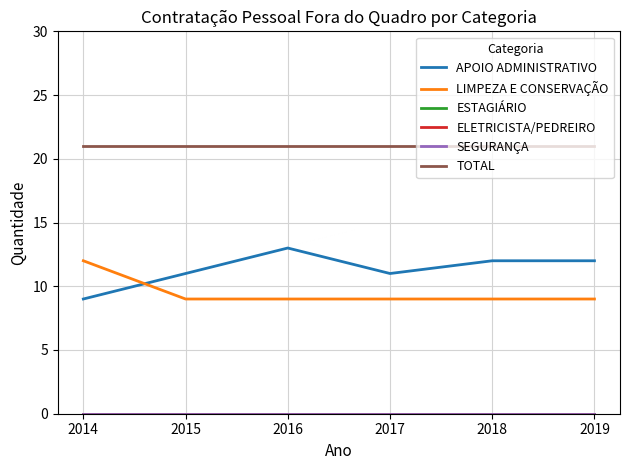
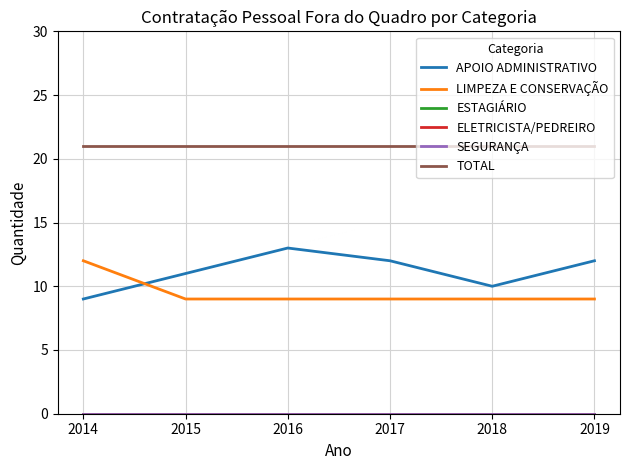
  {
    "APOIO ADMINISTRATIVO": {
      "2014": 9,
      "2015": 11,
      "2016": 13,
-     "2017": 11,
-     "2018": 12,
+     "2017": 12,
+     "2018": 10,
      "2019": 12
    },
    "LIMPEZA E CONSERVAÇÃO": {
      "2014": 12,
      "2015": 9,
      "2016": 9,
      "2017": 9,
      "2018": 9,
      "2019": 9
    },
    "SEGURANÇA": {
      "2014": 0,
      "2015": 0,
      "2016": 0,
      "2017": 0,
      "2018": 0,
      "2019": 0
    },
    "TOTAL": {
      "2014": 21,
      "2015": 21,
      "2016": 21,
      "2017": 21
    }
  }
